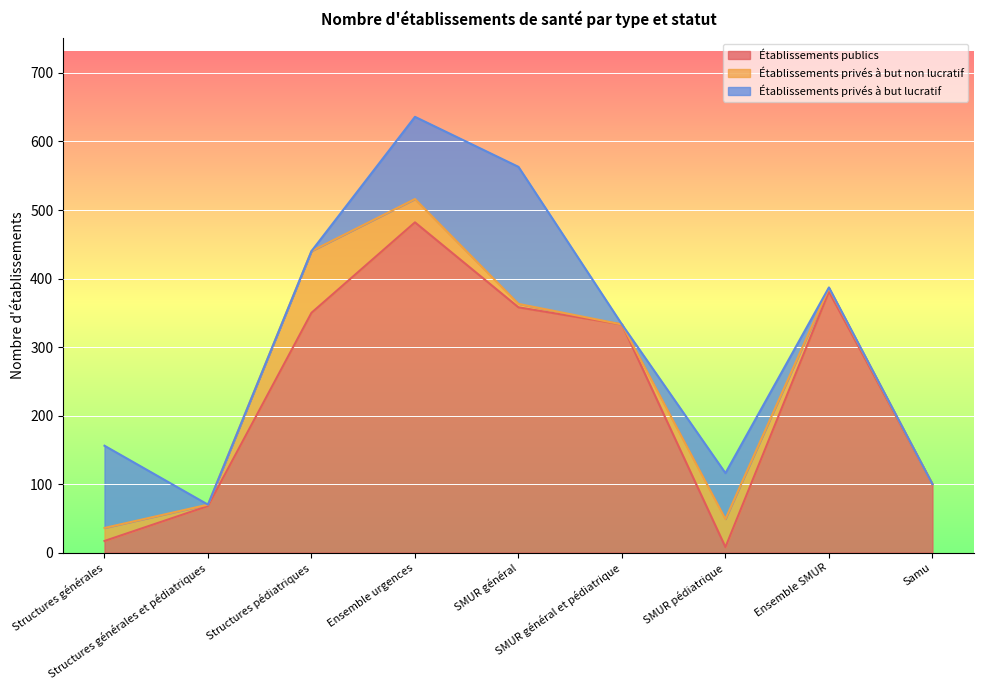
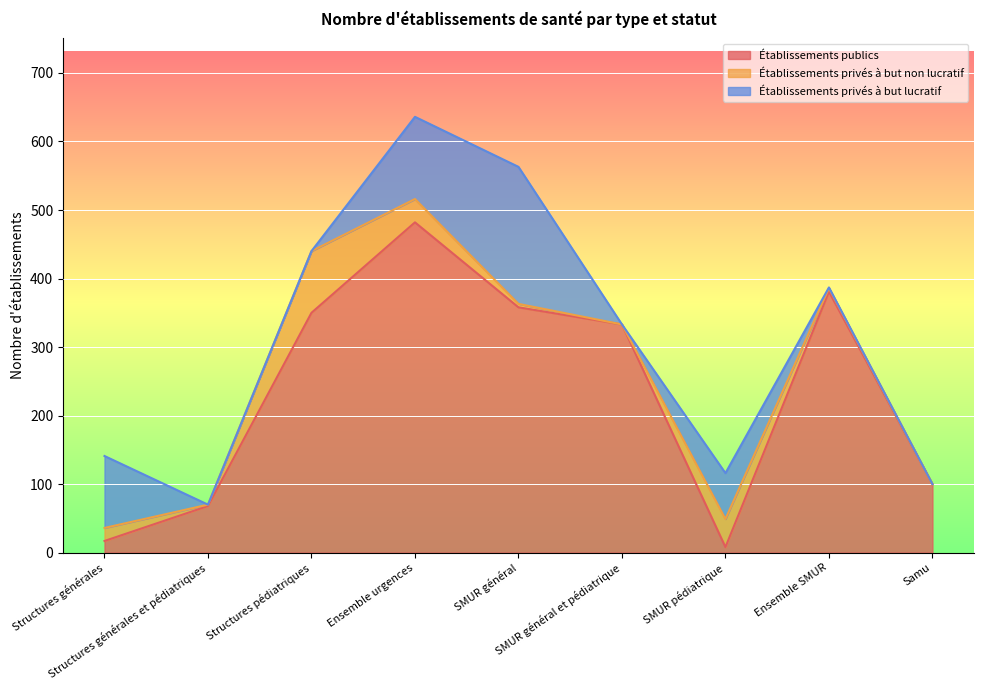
  {
    "Établissements publics": {
      "Structures générales": 20,
      "Structures pédiatriques": 350,
      "Ensemble urgences": 480,
      "SMUR général": 360,
      "SMUR pédiatrique": 10,
      "Ensemble SMUR": 380
    },
    "Établissements privés à but non lucratif": {
      "Structures générales": 20,
      "Ensemble urgences": 30,
      "SMUR général": 10,
      "SMUR pédiatrique": 40
    },
    "Établissements privés à but lucratif": {
-     "Structures générales": 120,
+     "Structures générales": 110,
      "Ensemble urgences": 120,
      "SMUR général": 200,
      "SMUR pédiatrique": 70
    }
  }
